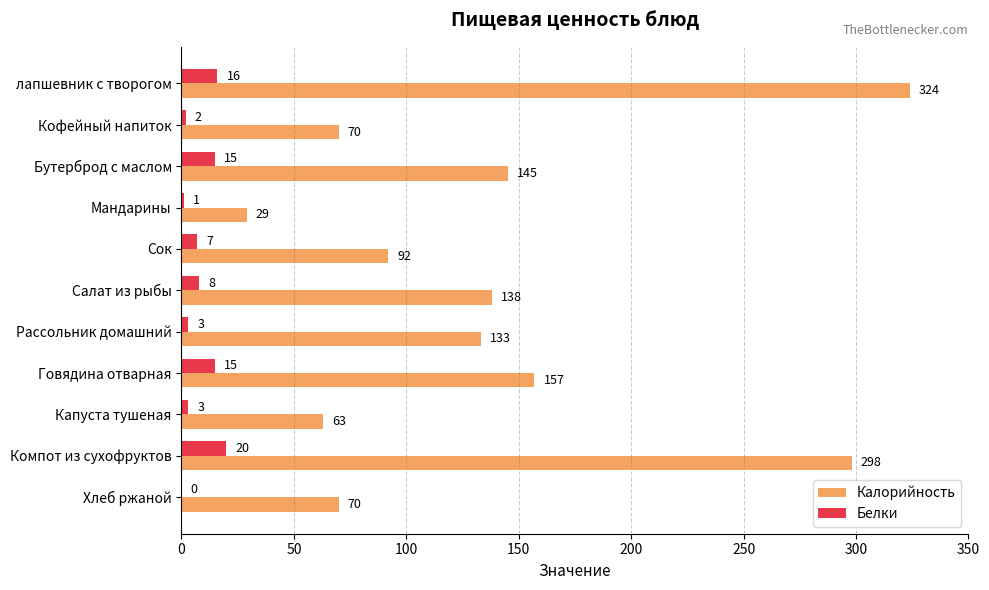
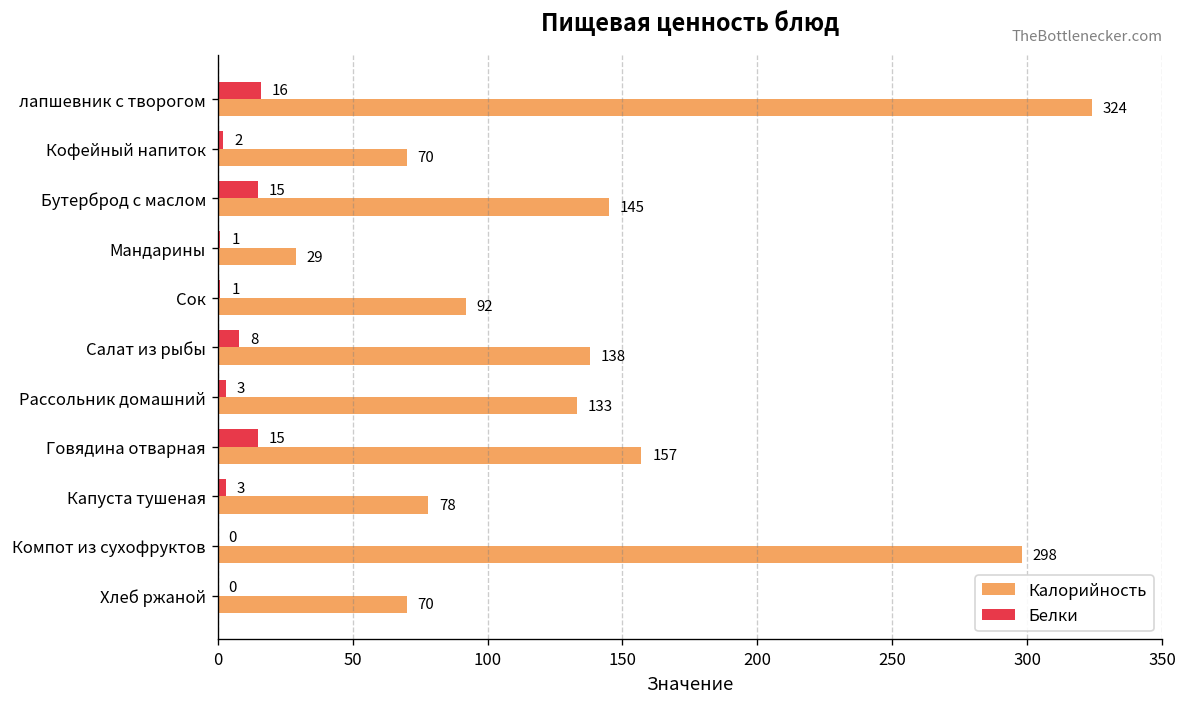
  {
    "Калорийность": {
      "лапшевник с творогом": 324,
      "Кофейный напиток": 70,
      "Бутерброд с маслом": 145,
      "Мандарины": 29,
      "Сок": 92,
      "Салат из рыбы": 138,
      "Рассольник домашний": 133,
      "Говядина отварная": 157,
-     "Капуста тушеная": 63,
+     "Капуста тушеная": 78,
      "Компот из сухофруктов": 298,
      "Хлеб ржаной": 70
    },
    "Белки": {
      "лапшевник с творогом": 16,
      "Кофейный напиток": 2,
      "Бутерброд с маслом": 15,
      "Мандарины": 1,
-     "Сок": 7,
+     "Сок": 1,
      "Салат из рыбы": 8,
      "Рассольник домашний": 3,
      "Говядина отварная": 15,
      "Капуста тушеная": 3,
-     "Компот из сухофруктов": 20,
+     "Компот из сухофруктов": 0,
      "Хлеб ржаной": 0
    }
  }
